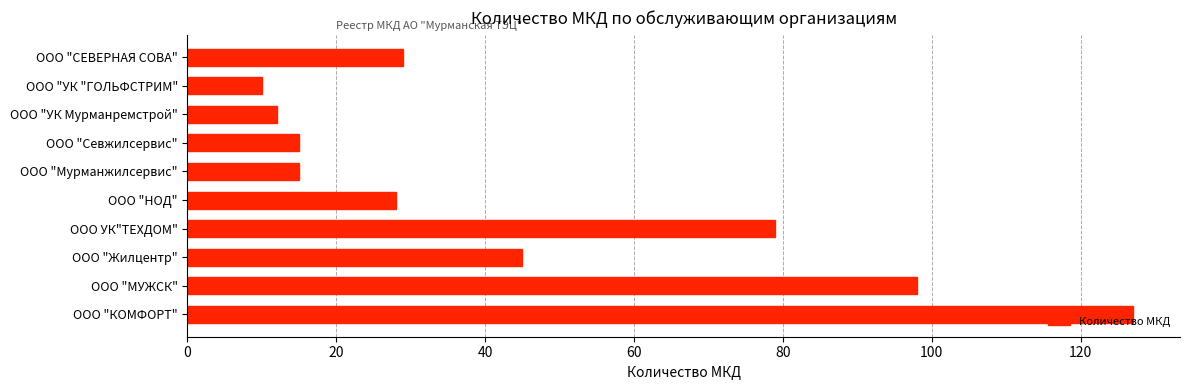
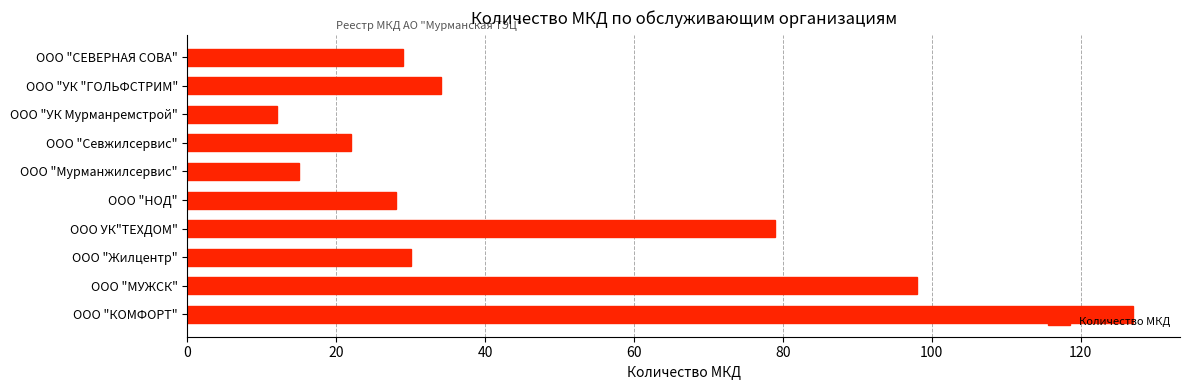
  {
    "ООО \"СЕВЕРНАЯ СОВА\"": 29,
-   "ООО \"УК \"ГОЛЬФСТРИМ\"": 10,
+   "ООО \"УК \"ГОЛЬФСТРИМ\"": 34,
    "ООО \"УК Мурманремстрой\"": 12,
-   "ООО \"Ceвжилсервис\"": 15,
+   "ООО \"Ceвжилсервис\"": 22,
    "ООО \"Мурманжилсервис\"": 15,
    "ООО \"НОД\"": 28,
    "ООО УК\"ТЕХДОМ\"": 79,
-   "ООО \"Жилцентр\"": 45,
+   "ООО \"Жилцентр\"": 30,
    "ООО \"МУЖСК\"": 98,
    "ООО \"КОМФОРТ\"": 127
  }
